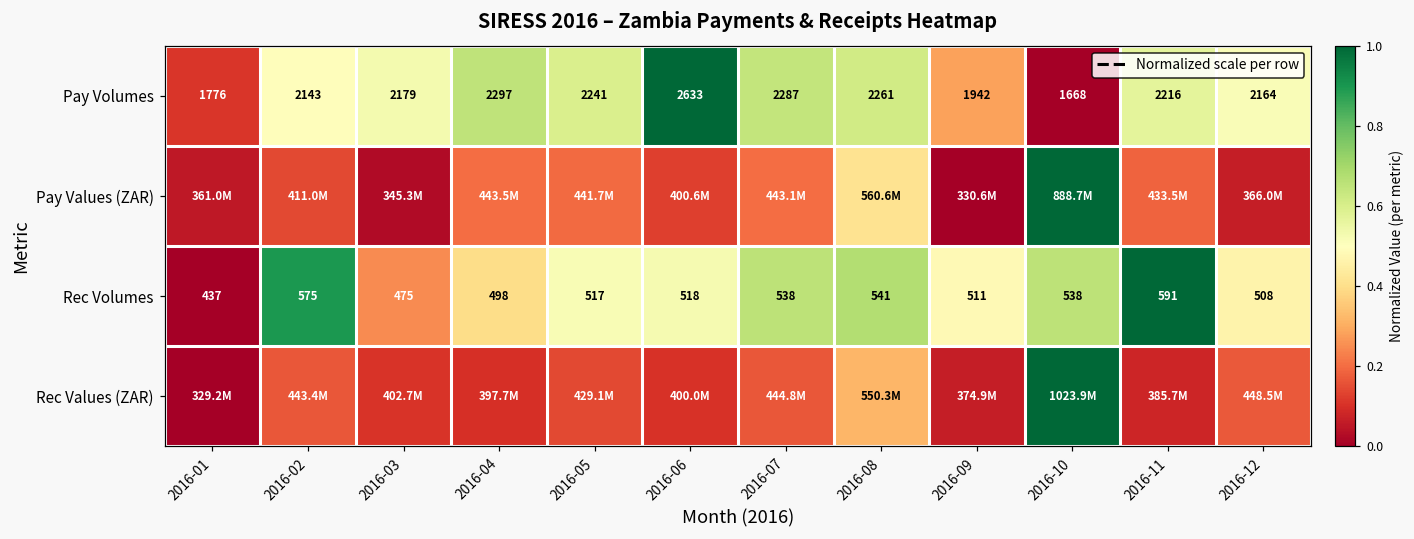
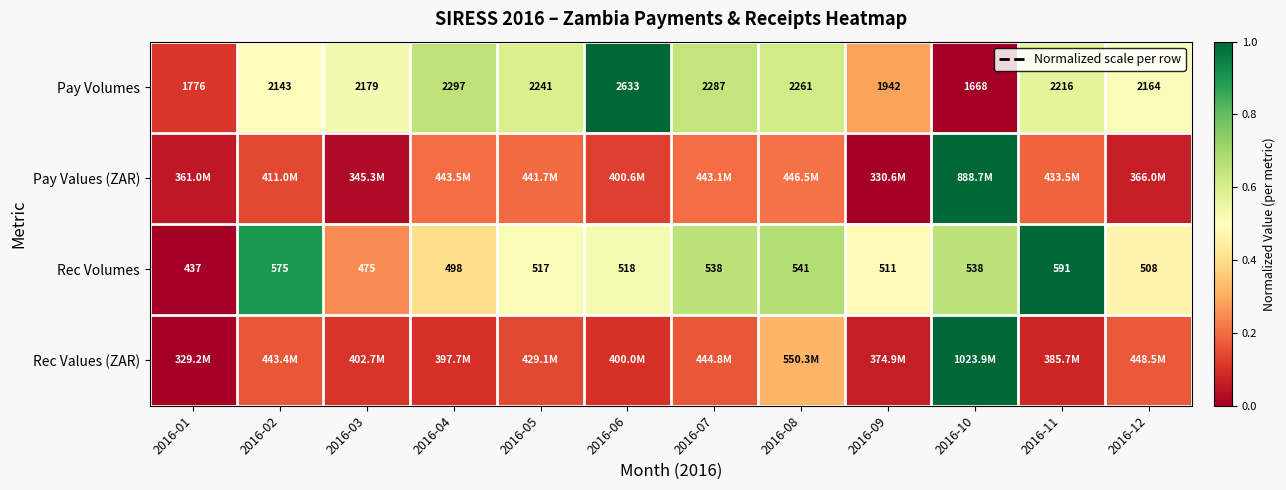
  {
    "Pay Volumes": {
      "2016-01": "1776",
      "2016-02": "2143",
      "2016-03": "2179",
      "2016-04": "2297",
      "2016-05": "2241",
      "2016-06": "2633",
      "2016-07": "2287",
      "2016-08": "2261",
      "2016-09": "1942",
      "2016-10": "1668",
      "2016-11": "2216",
      "2016-12": "2164"
    },
    "Pay Values (ZAR)": {
      "2016-01": "361.0M",
      "2016-02": "411.0M",
      "2016-03": "345.3M",
      "2016-04": "443.5M",
      "2016-05": "441.7M",
      "2016-06": "400.6M",
      "2016-07": "443.1M",
-     "2016-08": "560.6M",
+     "2016-08": "446.5M",
      "2016-09": "330.6M",
      "2016-10": "888.7M",
      "2016-11": "433.5M",
      "2016-12": "366.0M"
    },
    "Rec Volumes": {
      "2016-01": "437",
      "2016-02": "575",
      "2016-03": "475",
      "2016-04": "498",
      "2016-05": "517",
      "2016-06": "518",
      "2016-07": "538",
      "2016-08": "541",
      "2016-09": "511",
      "2016-10": "538",
      "2016-11": "591",
      "2016-12": "508"
    },
    "Rec Values (ZAR)": {
      "2016-01": "329.2M",
      "2016-02": "443.4M",
      "2016-03": "402.7M",
      "2016-04": "397.7M",
      "2016-05": "429.1M",
      "2016-06": "400.0M",
      "2016-07": "444.8M",
      "2016-08": "550.3M",
      "2016-09": "374.9M",
      "2016-10": "1023.9M",
      "2016-11": "385.7M",
      "2016-12": "448.5M"
    }
  }
